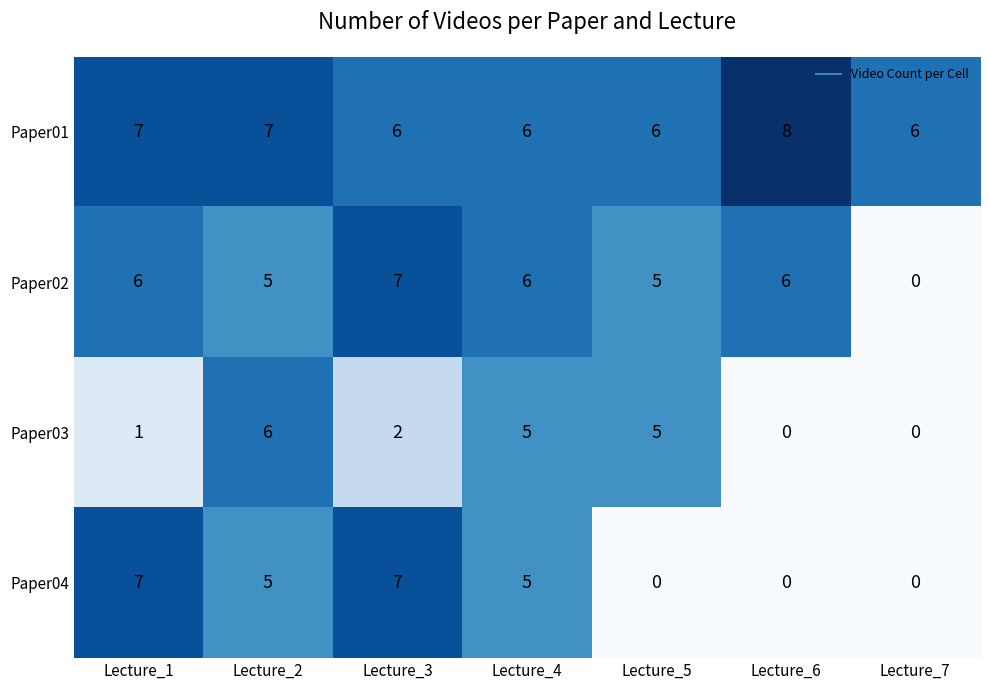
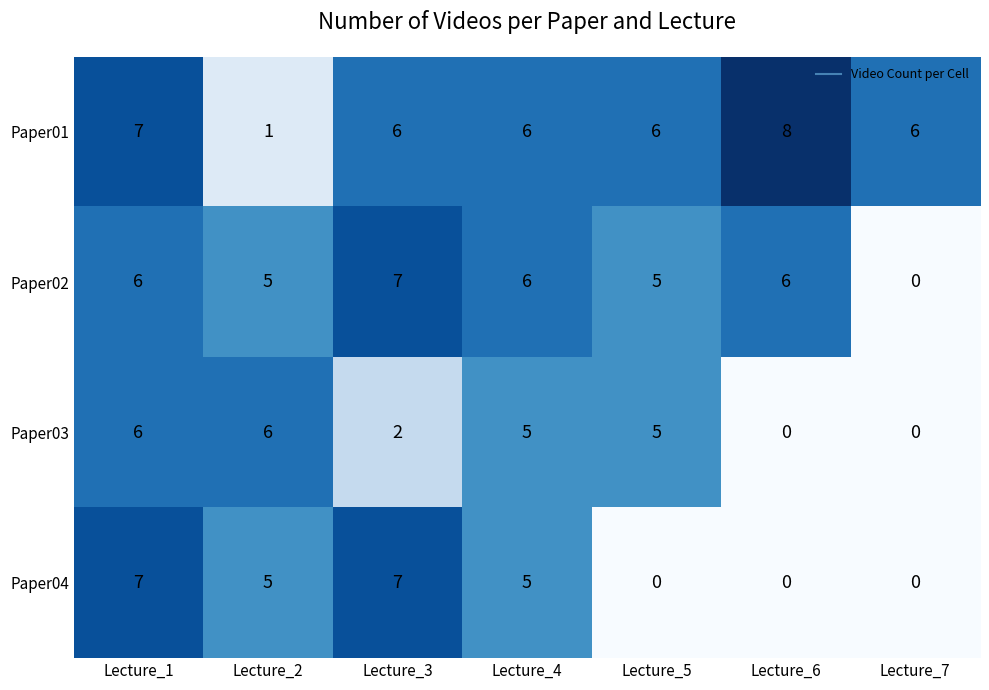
  {
    "Paper01": {
      "Lecture_1": 7,
-     "Lecture_2": 7,
+     "Lecture_2": 1,
      "Lecture_3": 6,
      "Lecture_4": 6,
      "Lecture_5": 6,
      "Lecture_6": 8,
      "Lecture_7": 6
    },
    "Paper02": {
      "Lecture_1": 6,
      "Lecture_2": 5,
      "Lecture_3": 7,
      "Lecture_4": 6,
      "Lecture_5": 5,
      "Lecture_6": 6,
      "Lecture_7": 0
    },
    "Paper03": {
-     "Lecture_1": 1,
+     "Lecture_1": 6,
      "Lecture_2": 6,
      "Lecture_3": 2,
      "Lecture_4": 5,
      "Lecture_5": 5,
      "Lecture_6": 0,
      "Lecture_7": 0
    },
    "Paper04": {
      "Lecture_1": 7,
      "Lecture_2": 5,
      "Lecture_3": 7,
      "Lecture_4": 5,
      "Lecture_5": 0,
      "Lecture_6": 0,
      "Lecture_7": 0
    }
  }
